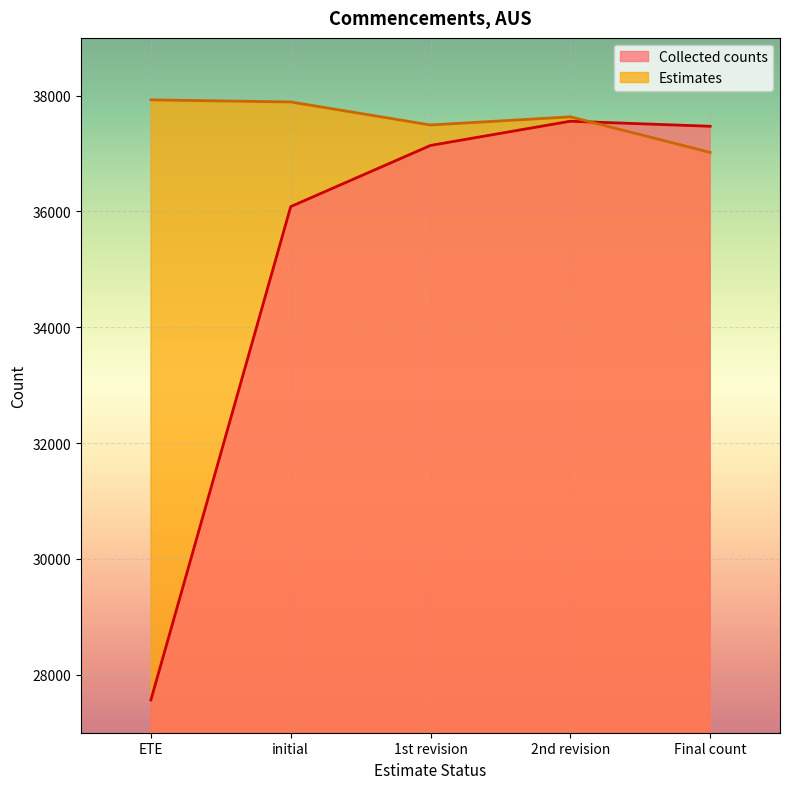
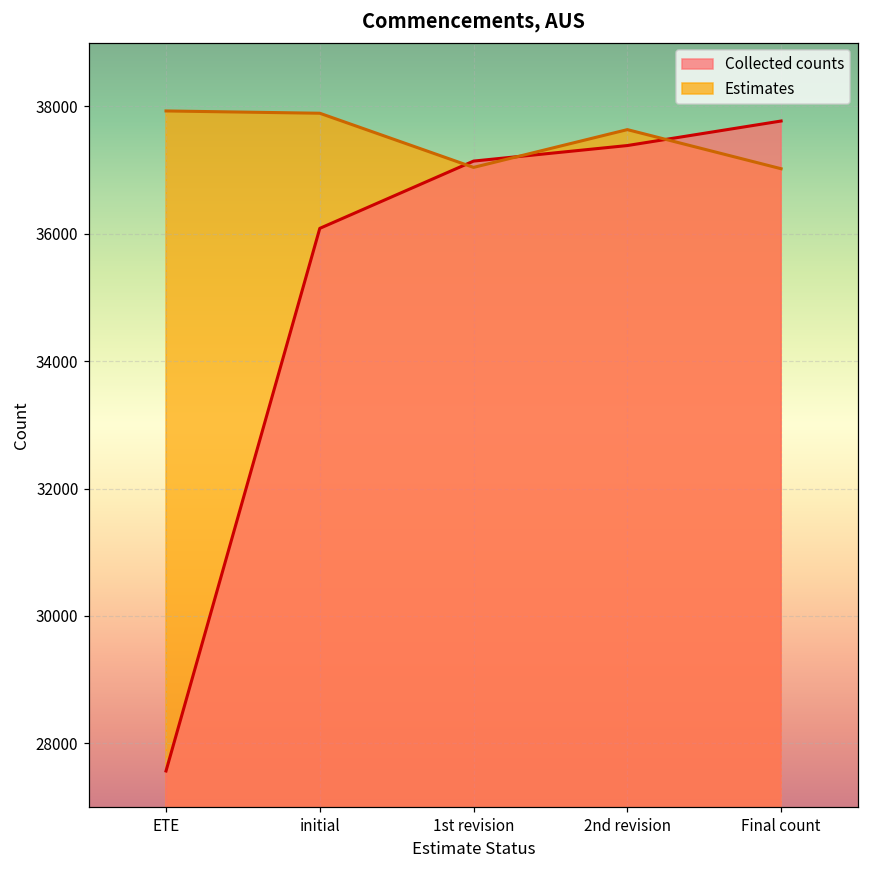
  {
    "Collected counts": {
      "ETE": 27600,
      "initial": 36100,
      "1st revision": 37100,
-     "2nd revision": 37600,
-     "Final count": 37500
+     "2nd revision": 37400,
+     "Final count": 37800
    },
    "Estimates": {
      "ETE": 37900,
      "initial": 37900,
-     "1st revision": 37500,
+     "1st revision": 37000,
      "2nd revision": 37600,
      "Final count": 37000
    }
  }
